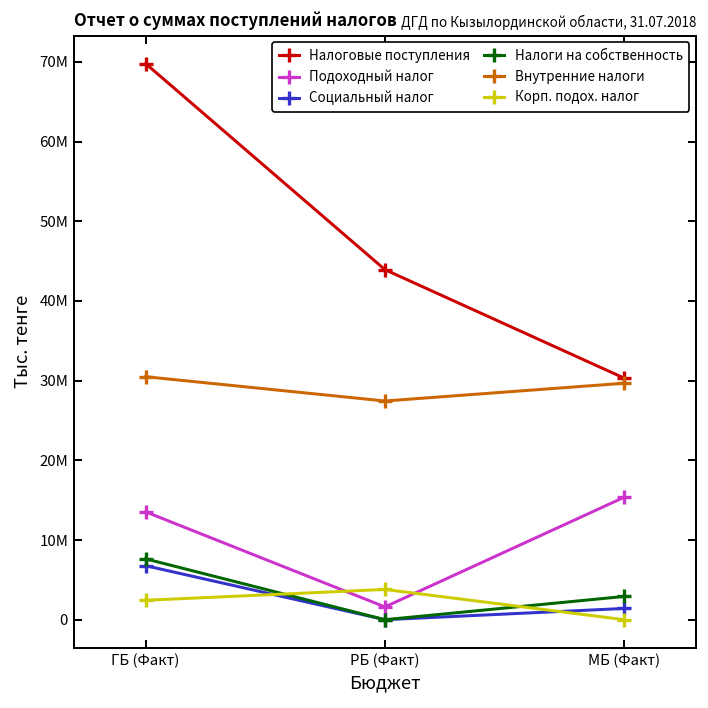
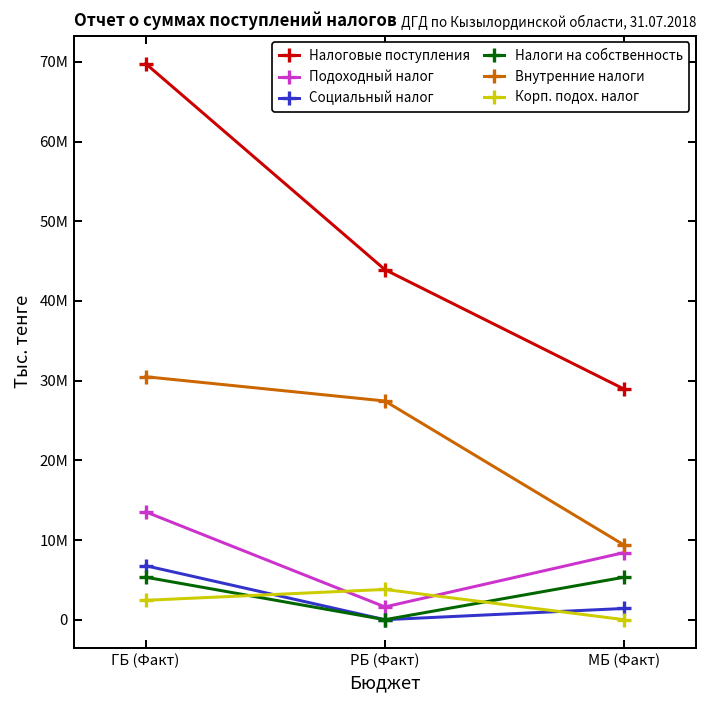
  {
    "Налоговые поступления": {
      "ГБ (Факт)": 70000000,
      "РБ (Факт)": 44000000,
-     "МБ (Факт)": 30000000
+     "МБ (Факт)": 29000000
    },
    "Подоходный налог": {
      "ГБ (Факт)": 14000000,
      "РБ (Факт)": 2000000,
-     "МБ (Факт)": 15000000
+     "МБ (Факт)": 8000000
    },
    "Социальный налог": {
      "ГБ (Факт)": 7000000,
      "МБ (Факт)": 1000000
    },
    "Налоги на собственность": {
-     "ГБ (Факт)": 8000000,
-     "МБ (Факт)": 3000000
+     "ГБ (Факт)": 5000000,
+     "МБ (Факт)": 5000000
    },
    "Внутренние налоги": {
      "ГБ (Факт)": 30000000,
      "РБ (Факт)": 27000000,
-     "МБ (Факт)": 30000000
+     "МБ (Факт)": 9000000
    },
    "Корп. подох. налог": {
      "ГБ (Факт)": 2000000,
      "РБ (Факт)": 4000000,
      "МБ (Факт)": 0
    }
  }
